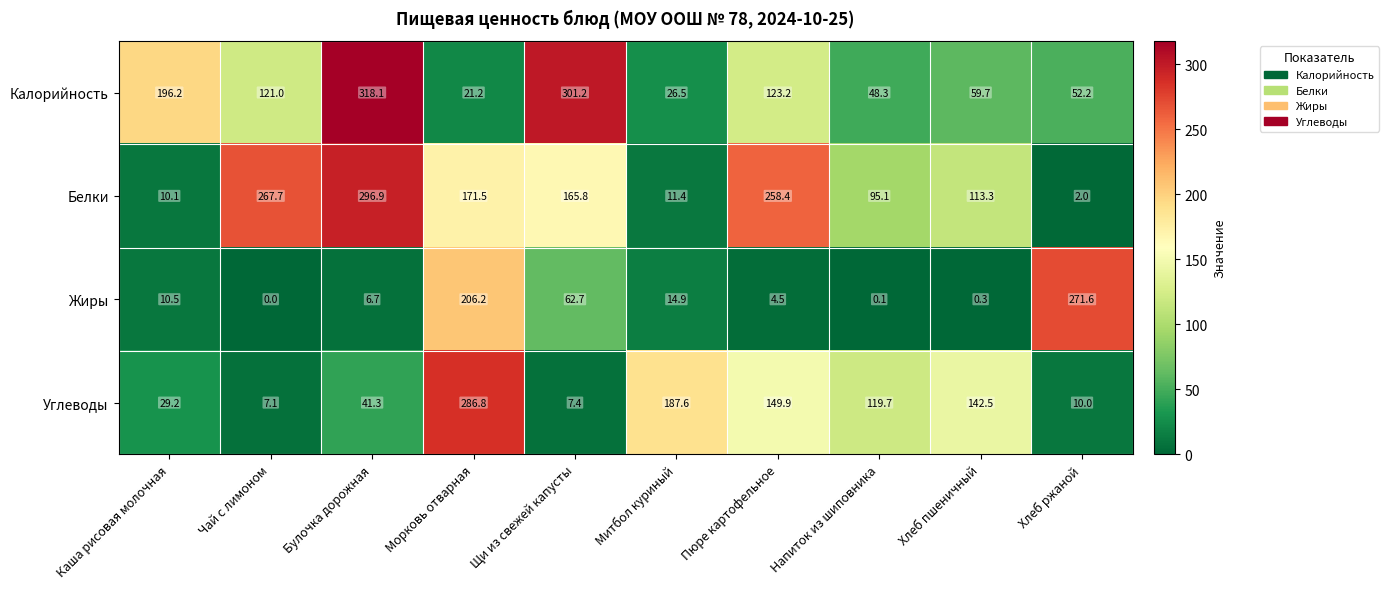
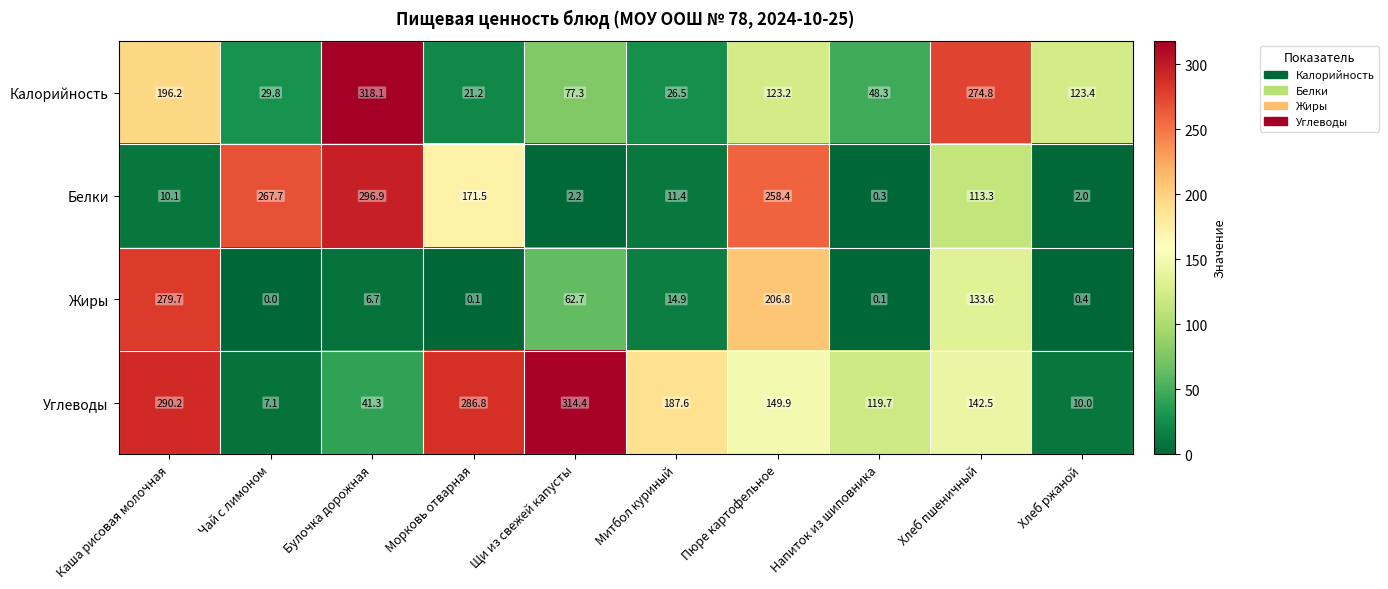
  {
    "Калорийность": {
-     "Чай с лимоном": 121.0,
-     "Щи из свежей капусты": 301.2,
-     "Хлеб пшеничный": 59.7,
-     "Хлеб ржаной": 52.2
+     "Чай с лимоном": 29.8,
+     "Щи из свежей капусты": 77.3,
+     "Хлеб пшеничный": 274.8,
+     "Хлеб ржаной": 123.4
    },
    "Белки": {
-     "Щи из свежей капусты": 165.8,
-     "Напиток из шиповника": 95.1
+     "Щи из свежей капусты": 2.2,
+     "Напиток из шиповника": 0.3
    },
    "Жиры": {
-     "Каша рисовая молочная": 10.5,
-     "Морковь отварная": 206.2,
-     "Пюре картофельное": 4.5,
-     "Хлеб пшеничный": 0.3,
-     "Хлеб ржаной": 271.6
+     "Каша рисовая молочная": 279.7,
+     "Морковь отварная": 0.1,
+     "Пюре картофельное": 206.8,
+     "Хлеб пшеничный": 133.6,
+     "Хлеб ржаной": 0.4
    },
    "Углеводы": {
-     "Каша рисовая молочная": 29.2,
-     "Щи из свежей капусты": 7.4
+     "Каша рисовая молочная": 290.2,
+     "Щи из свежей капусты": 314.4
    }
  }
